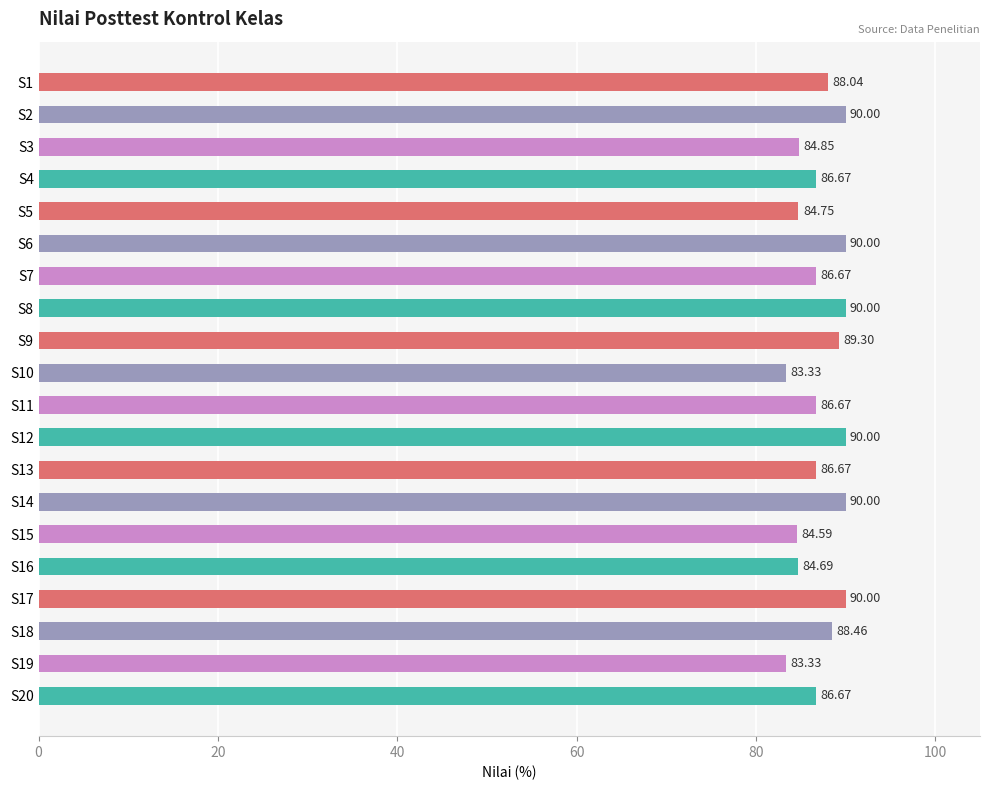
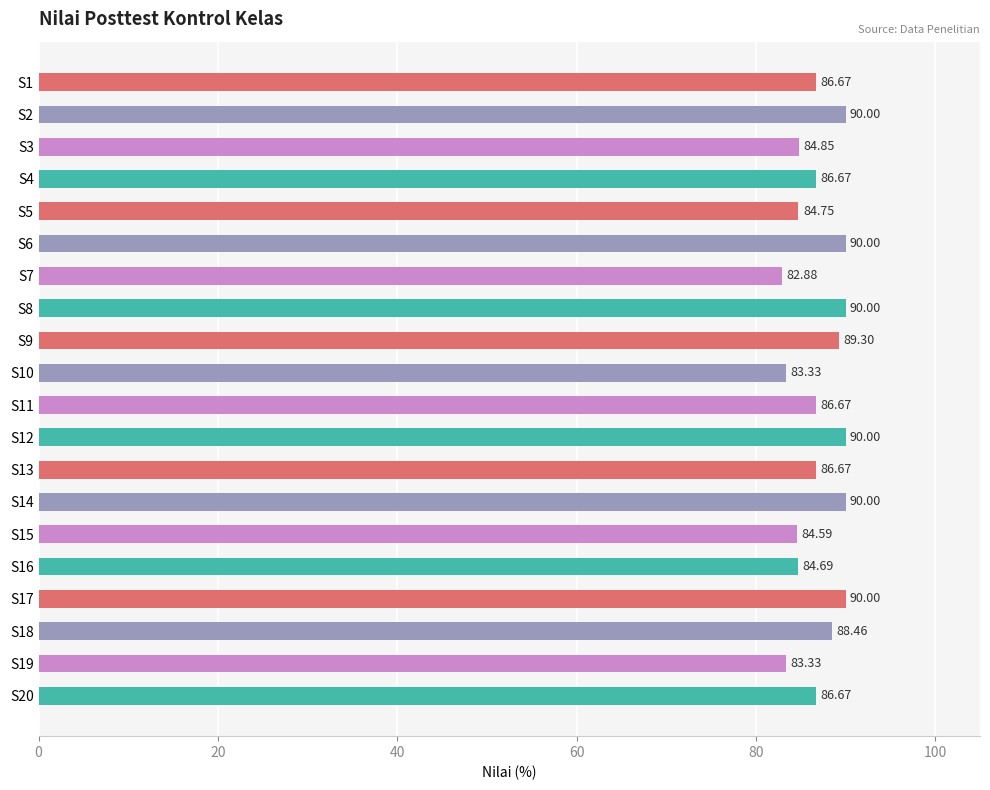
  {
-   "S1": 88.04,
+   "S1": 86.67,
    "S2": 90.00,
    "S3": 84.85,
    "S4": 86.67,
    "S5": 84.75,
    "S6": 90.00,
-   "S7": 86.67,
+   "S7": 82.88,
    "S8": 90.00,
    "S9": 89.30,
    "S10": 83.33,
    "S11": 86.67,
    "S12": 90.00,
    "S13": 86.67,
    "S14": 90.00,
    "S15": 84.59,
    "S16": 84.69,
    "S17": 90.00,
    "S18": 88.46,
    "S19": 83.33,
    "S20": 86.67
  }
